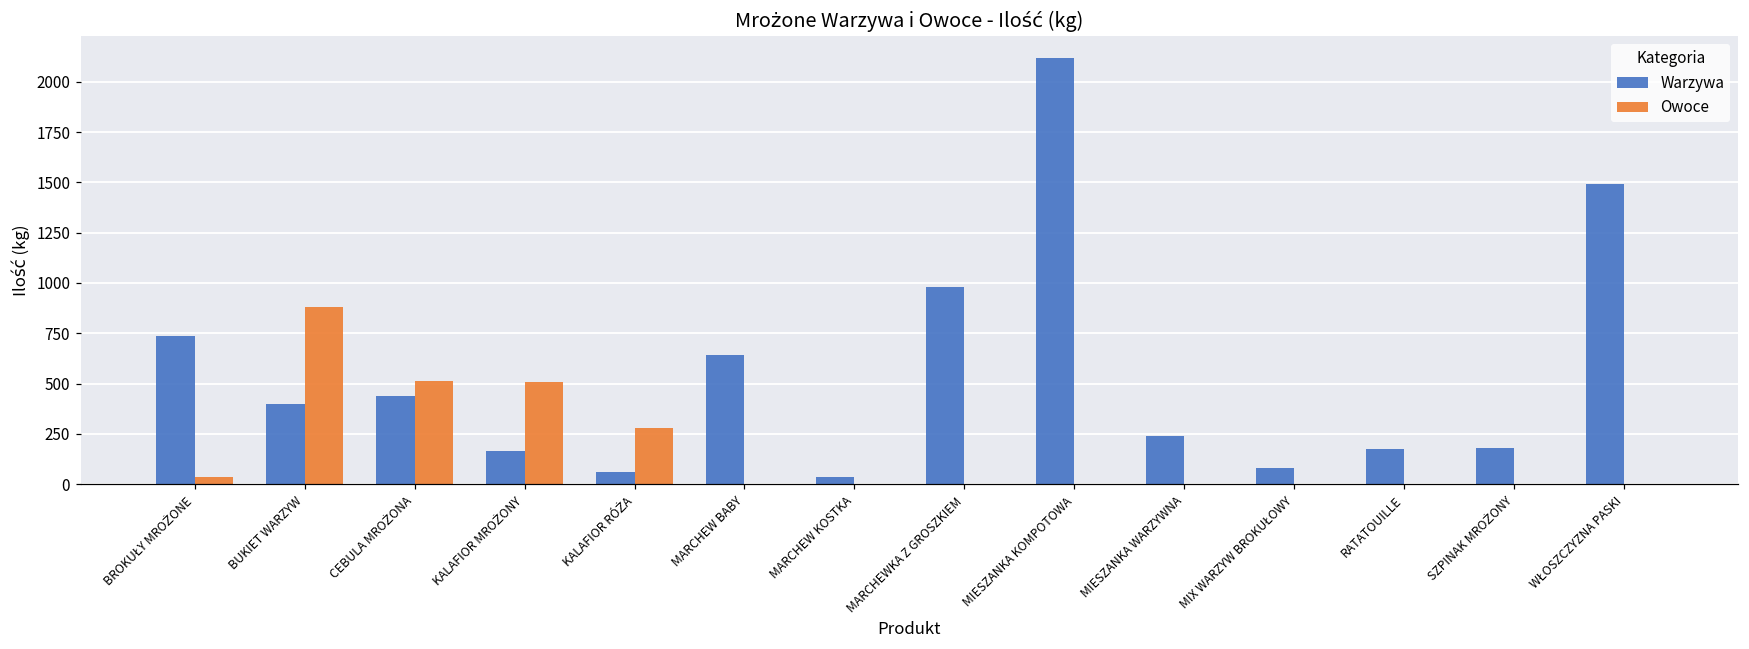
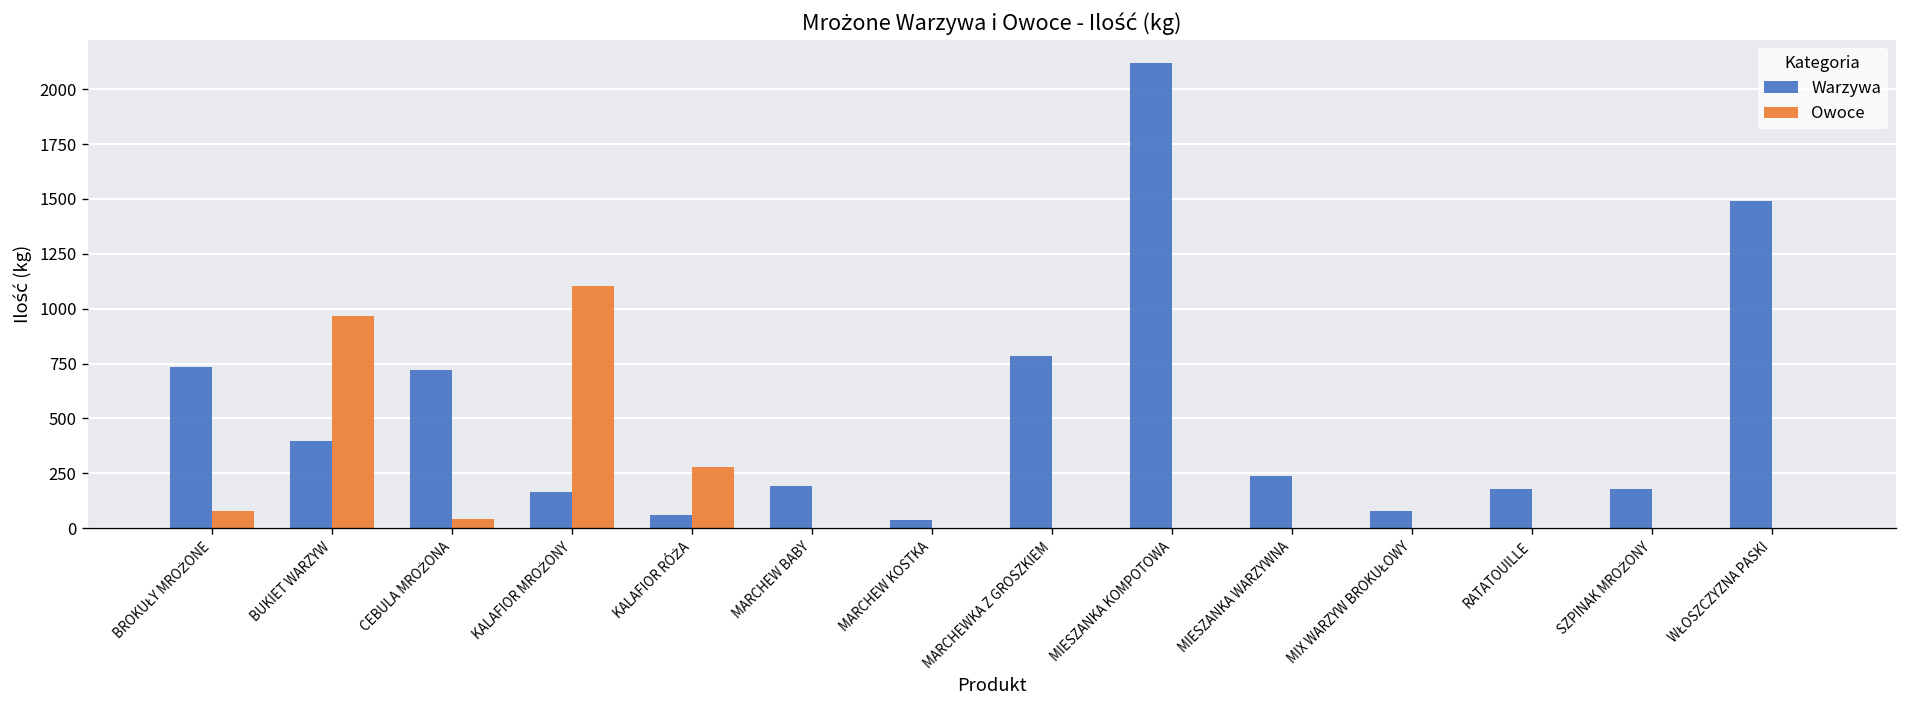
  {
    "Warzywa": {
      "BROKUŁY MROŻONE": 730,
      "BUKIET WARZYW": 400,
-     "CEBULA MROŻONA": 440,
+     "CEBULA MROŻONA": 720,
      "KALAFIOR MROŻONY": 160,
      "KALAFIOR RÓŻA": 60,
-     "MARCHEW BABY": 640,
+     "MARCHEW BABY": 190,
      "MARCHEW KOSTKA": 40,
-     "MARCHEWKA Z GROSZKIEM": 980,
+     "MARCHEWKA Z GROSZKIEM": 780,
      "MIESZANKA KOMPOTOWA": 2120,
      "MIESZANKA WARZYWNA": 240,
      "MIX WARZYW BROKUŁOWY": 80,
      "RATATOUILLE": 180,
      "SZPINAK MROŻONY": 180,
      "WŁOSZCZYZNA PASKI": 1490
    },
    "Owoce": {
-     "BROKUŁY MROŻONE": 40,
-     "BUKIET WARZYW": 880,
-     "CEBULA MROŻONA": 510,
-     "KALAFIOR MROŻONY": 510,
+     "BROKUŁY MROŻONE": 80,
+     "BUKIET WARZYW": 970,
+     "CEBULA MROŻONA": 40,
+     "KALAFIOR MROŻONY": 1100,
      "KALAFIOR RÓŻA": 280,
      "MARCHEW BABY": 0,
      "MARCHEW KOSTKA": 0,
      "MARCHEWKA Z GROSZKIEM": 0,
      "MIESZANKA KOMPOTOWA": 0,
      "MIESZANKA WARZYWNA": 0,
      "MIX WARZYW BROKUŁOWY": 0,
      "RATATOUILLE": 0,
      "SZPINAK MROŻONY": 0,
      "WŁOSZCZYZNA PASKI": 0
    }
  }
